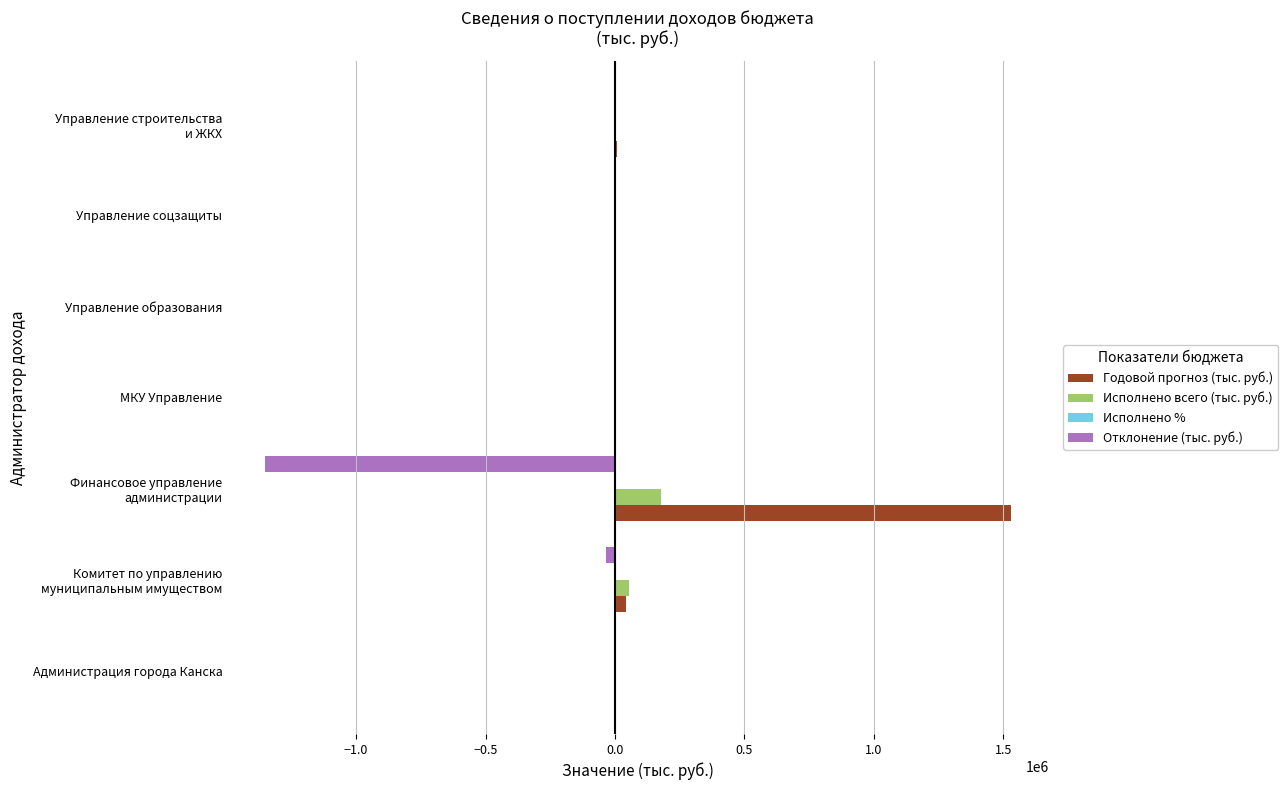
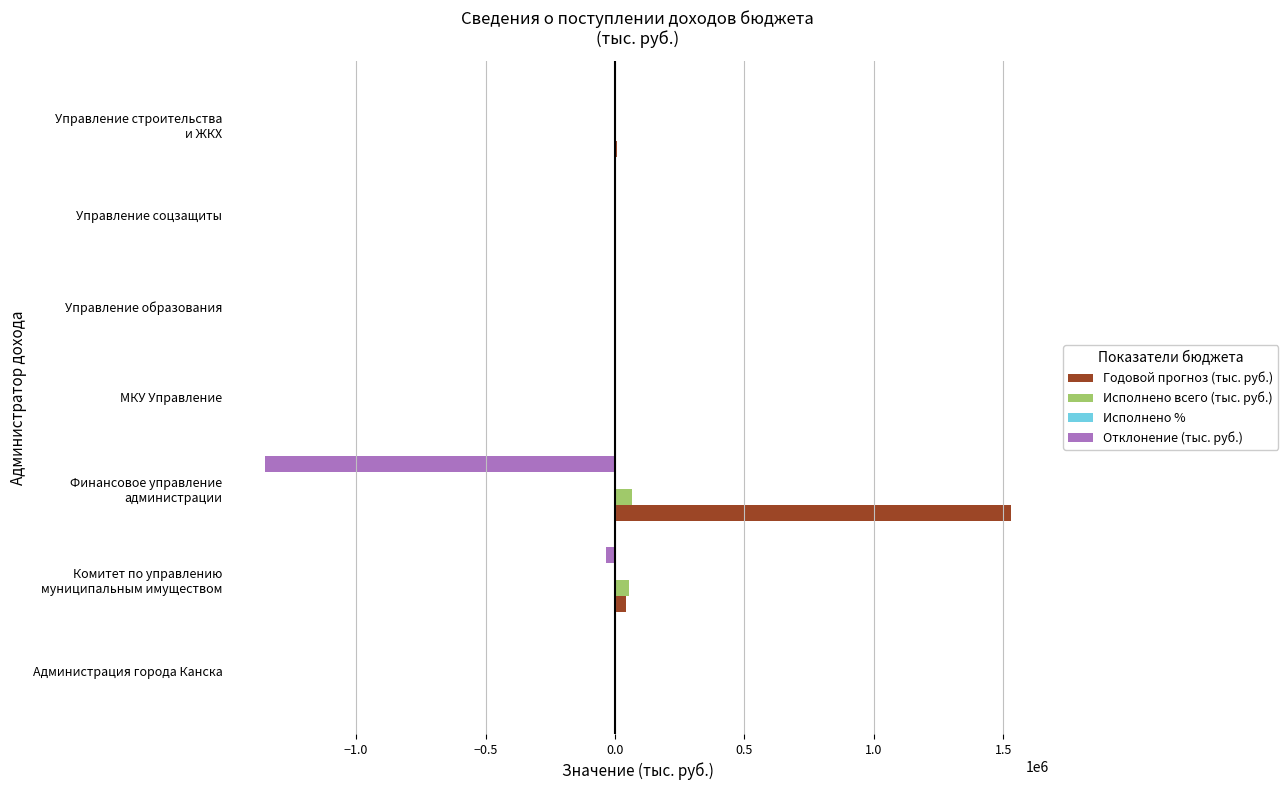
  {
    "Годовой прогноз (тыс. руб.)": {
      "Финансовое управление администрации": 1530000,
      "Комитет по управлению муниципальным имуществом": 40000
    },
    "Исполнено всего (тыс. руб.)": {
-     "Финансовое управление администрации": 180000,
+     "Финансовое управление администрации": 70000,
      "Комитет по управлению муниципальным имуществом": 60000
    },
    "Отклонение (тыс. руб.)": {
      "Управление соцзащиты": 0,
      "Финансовое управление администрации": -1350000,
      "Комитет по управлению муниципальным имуществом": -40000
    }
  }
